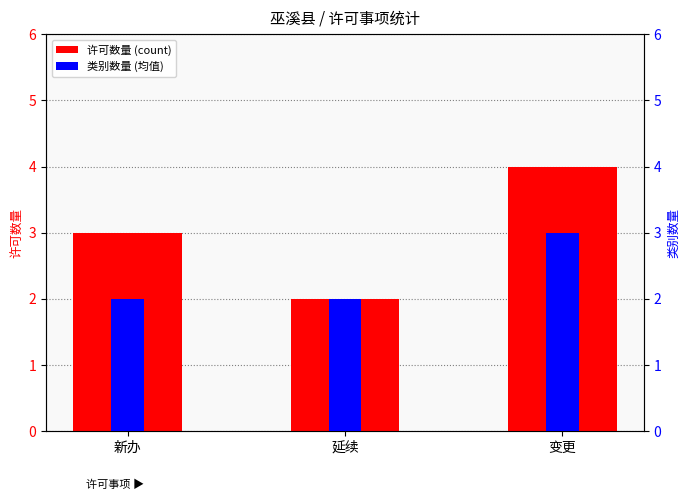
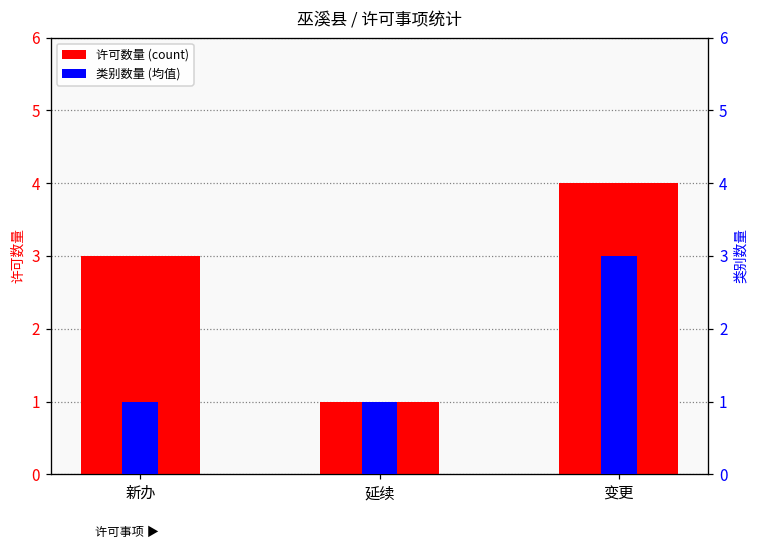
  {
    "许可数量 (count)": {
      "新办": 3,
-     "延续": 2,
+     "延续": 1,
      "变更": 4
    },
    "类别数量 (均值)": {
-     "新办": 2,
-     "延续": 2,
+     "新办": 1,
+     "延续": 1,
      "变更": 3
    }
  }
